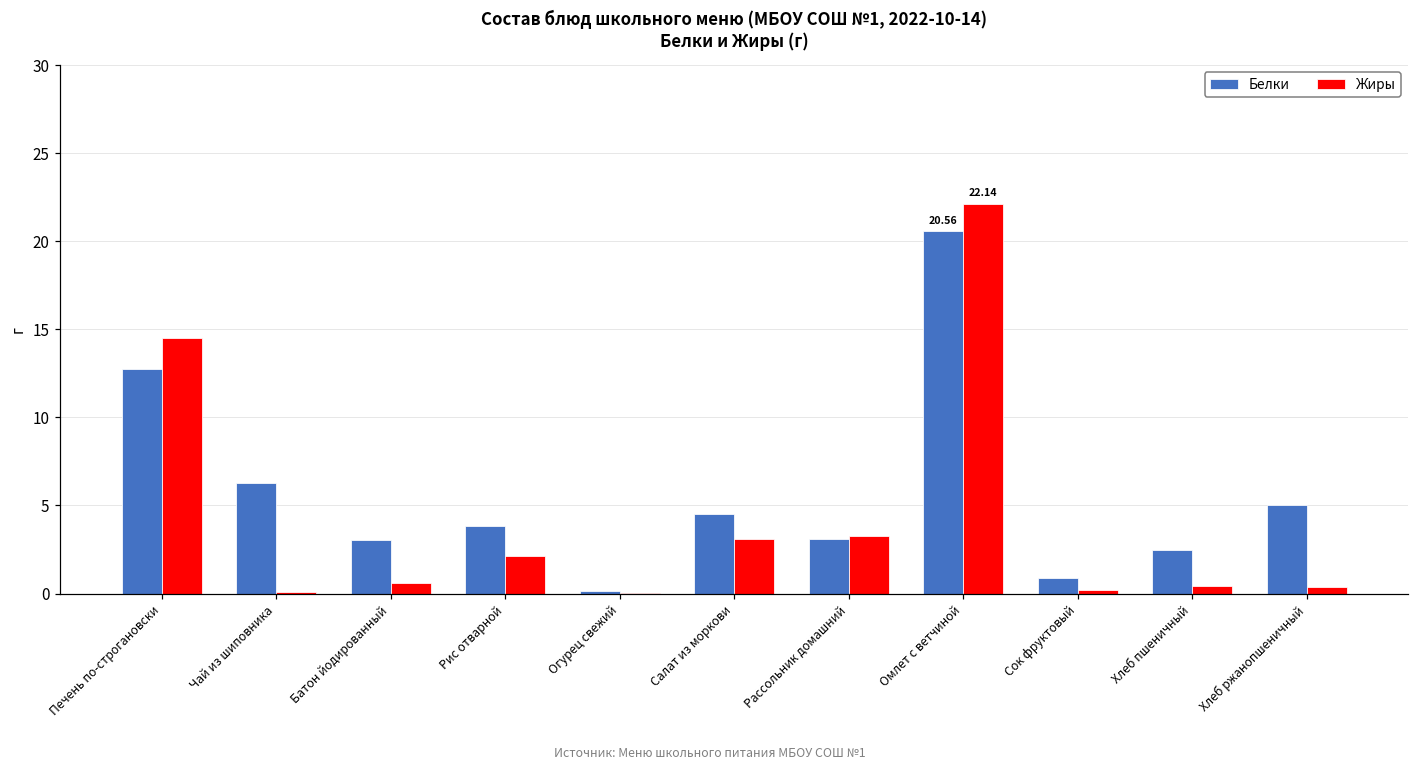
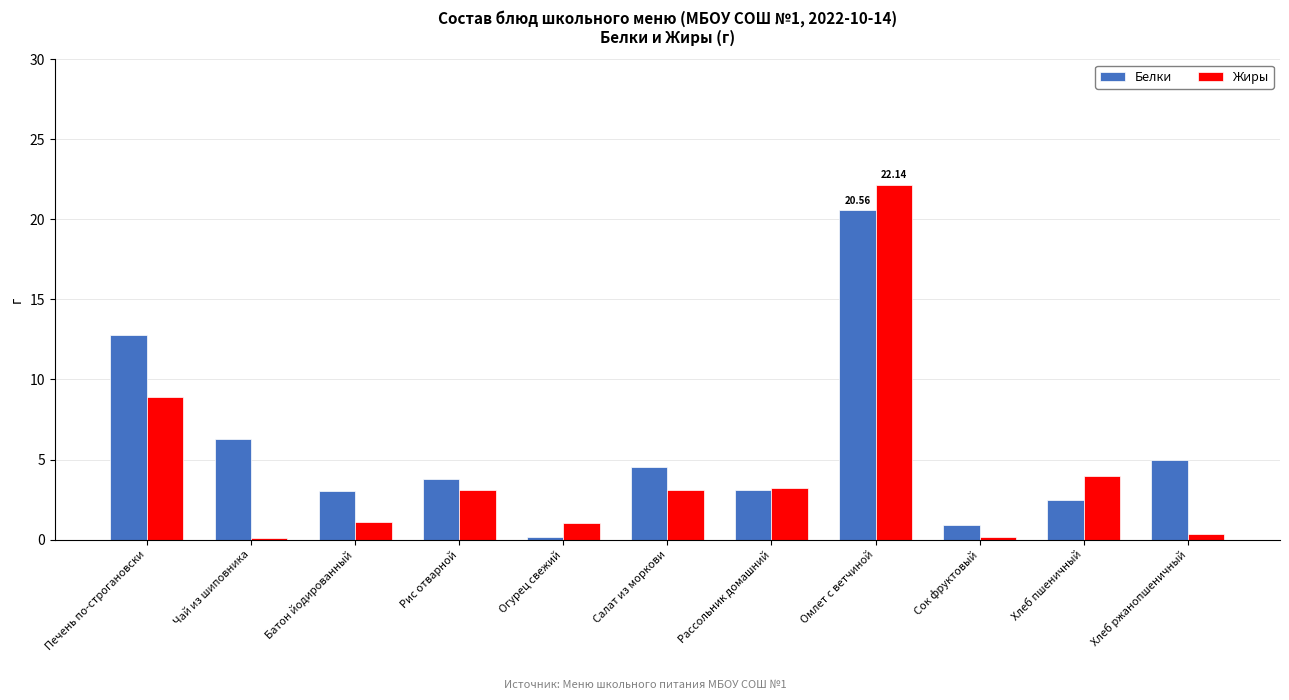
  {
    "Белки": {
      "Омлет с ветчиной": 20.56
    },
    "Жиры": {
-     "Печень по-строгановски": 14.5,
-     "Батон йодированный": 0.6,
-     "Рис отварной": 2.1,
-     "Огурец свежий": 0.0,
+     "Печень по-строгановски": 8.9,
+     "Батон йодированный": 1.1,
+     "Рис отварной": 3.1,
+     "Огурец свежий": 1.0,
      "Салат из моркови": 3.1,
      "Рассольник домашний": 3.3,
      "Сок фруктовый": 0.2,
-     "Хлеб пшеничный": 0.4,
+     "Хлеб пшеничный": 4.0,
      "Хлеб ржанопшеничный": 0.4
    }
  }
